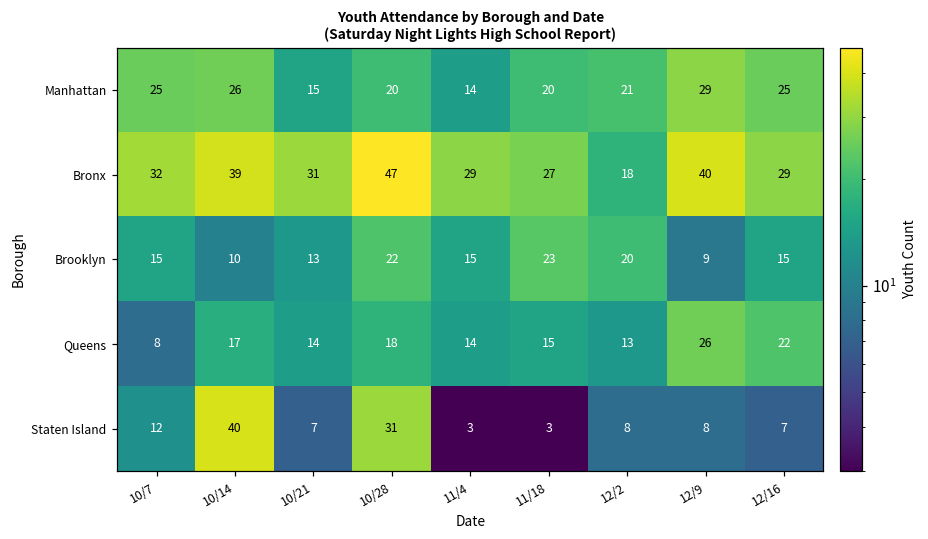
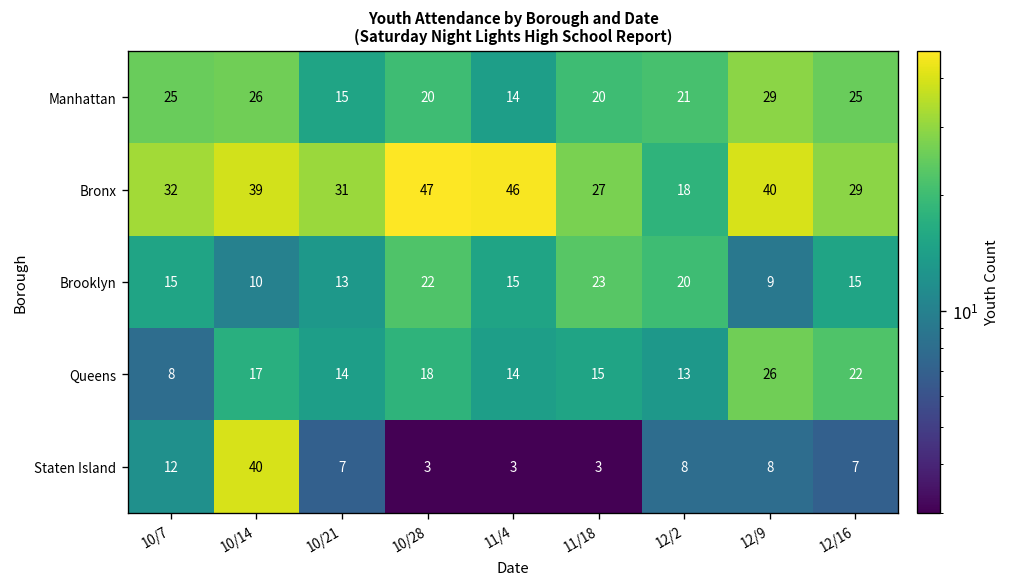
  {
    "Manhattan": {
      "10/7": 25,
      "10/14": 26,
      "10/21": 15,
      "10/28": 20,
      "11/4": 14,
      "11/18": 20,
      "12/2": 21,
      "12/9": 29,
      "12/16": 25
    },
    "Bronx": {
      "10/7": 32,
      "10/14": 39,
      "10/21": 31,
      "10/28": 47,
-     "11/4": 29,
+     "11/4": 46,
      "11/18": 27,
      "12/2": 18,
      "12/9": 40,
      "12/16": 29
    },
    "Brooklyn": {
      "10/7": 15,
      "10/14": 10,
      "10/21": 13,
      "10/28": 22,
      "11/4": 15,
      "11/18": 23,
      "12/2": 20,
      "12/9": 9,
      "12/16": 15
    },
    "Queens": {
      "10/7": 8,
      "10/14": 17,
      "10/21": 14,
      "10/28": 18,
      "11/4": 14,
      "11/18": 15,
      "12/2": 13,
      "12/9": 26,
      "12/16": 22
    },
    "Staten Island": {
      "10/7": 12,
      "10/14": 40,
      "10/21": 7,
-     "10/28": 31,
+     "10/28": 3,
      "11/4": 3,
      "11/18": 3,
      "12/2": 8,
      "12/9": 8,
      "12/16": 7
    }
  }
